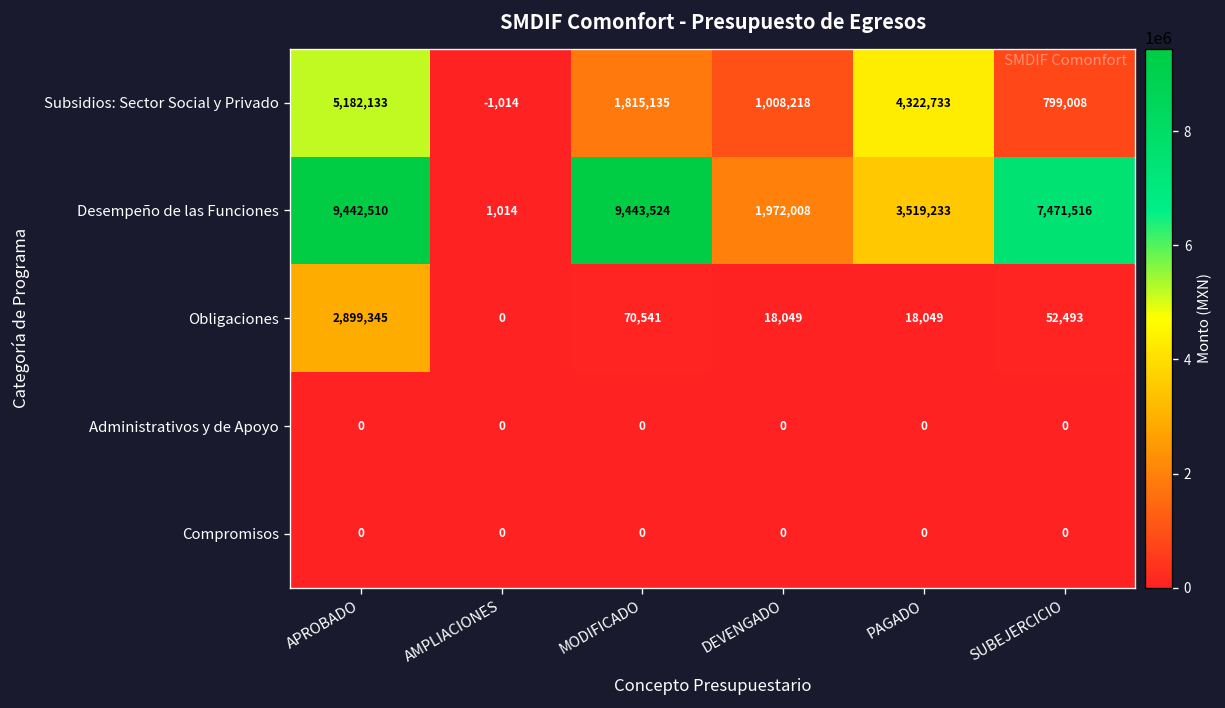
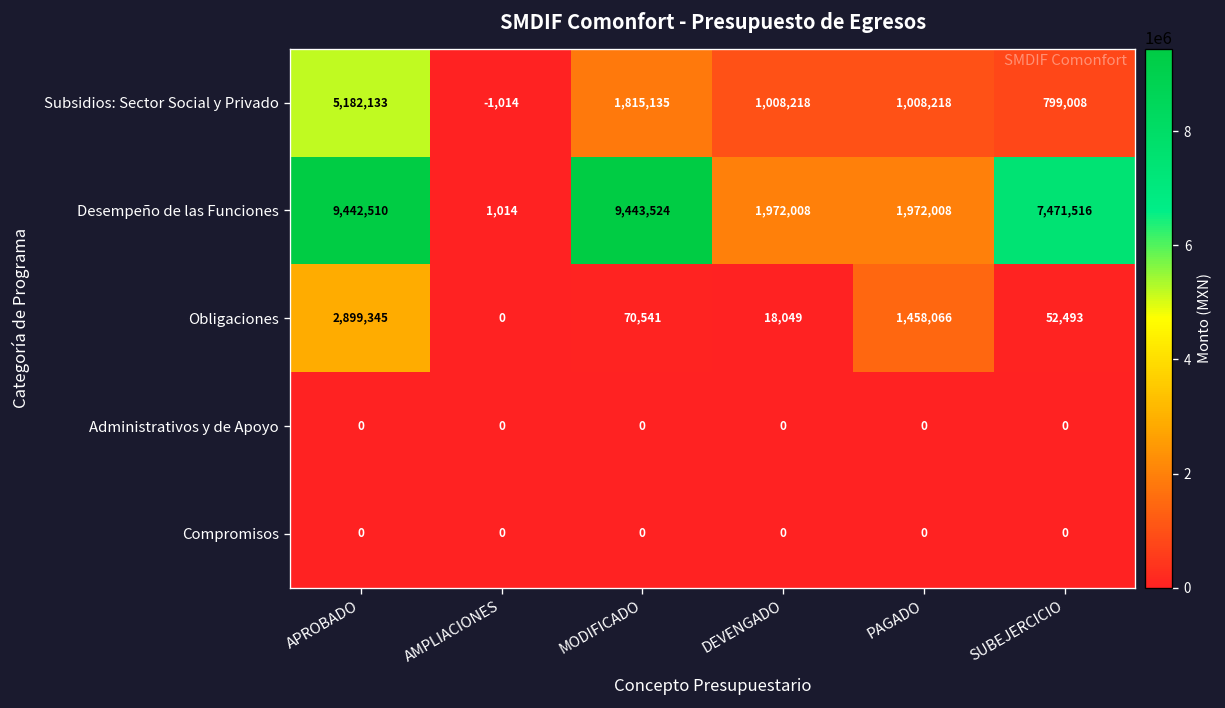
  {
    "Subsidios: Sector Social y Privado": {
      "APROBADO": "5,182,133",
      "AMPLIACIONES": "-1,014",
      "MODIFICADO": "1,815,135",
      "DEVENGADO": "1,008,218",
-     "PAGADO": "4,322,733"
+     "PAGADO": "1,008,218"
    },
    "Desempeño de las Funciones": {
      "APROBADO": "9,442,510",
      "AMPLIACIONES": "1,014",
      "MODIFICADO": "9,443,524",
      "DEVENGADO": "1,972,008",
-     "PAGADO": "3,519,233",
+     "PAGADO": "1,972,008",
      "SUBEJERCICIO": "7,471,516"
    },
    "Obligaciones": {
      "APROBADO": "2,899,345",
      "AMPLIACIONES": "0",
      "MODIFICADO": "70,541",
      "DEVENGADO": "18,049",
-     "PAGADO": "18,049",
+     "PAGADO": "1,458,066",
      "SUBEJERCICIO": "52,493"
    },
    "Administrativos y de Apoyo": {
      "APROBADO": "0",
      "AMPLIACIONES": "0",
      "MODIFICADO": "0",
      "DEVENGADO": "0",
      "PAGADO": "0",
      "SUBEJERCICIO": "0"
    },
    "Compromisos": {
      "APROBADO": "0",
      "AMPLIACIONES": "0",
      "MODIFICADO": "0",
      "DEVENGADO": "0",
      "PAGADO": "0",
      "SUBEJERCICIO": "0"
    }
  }
